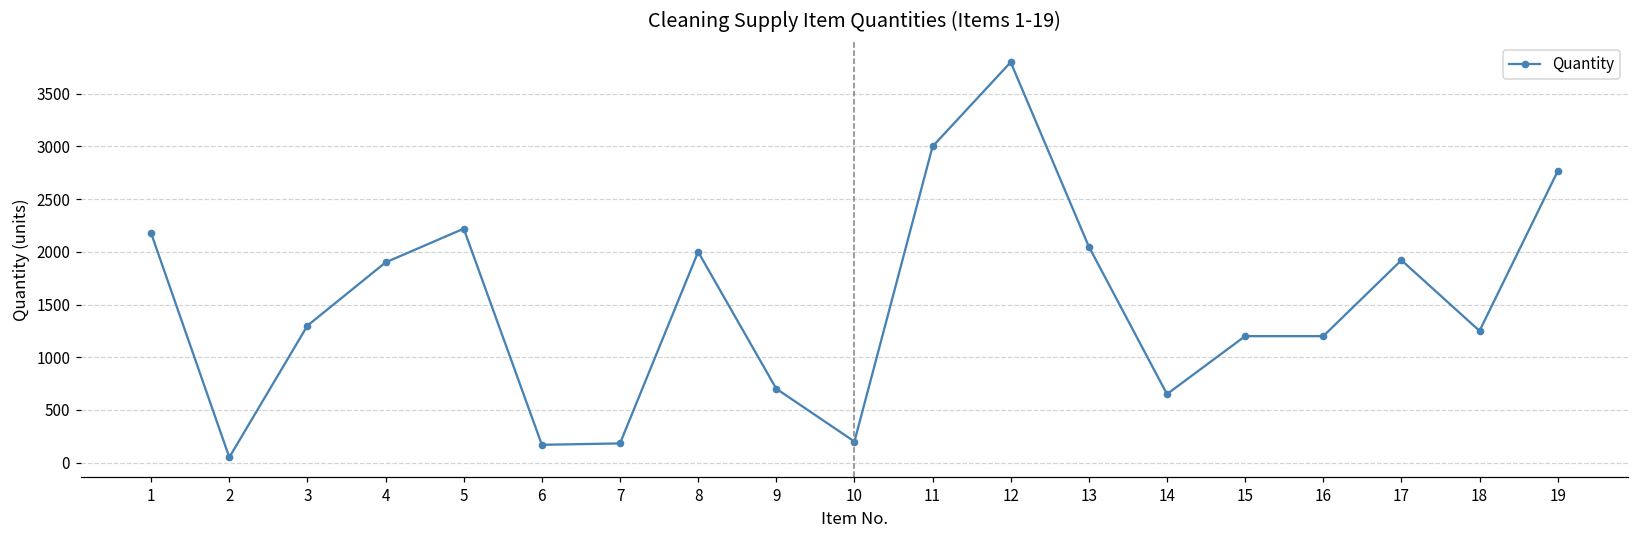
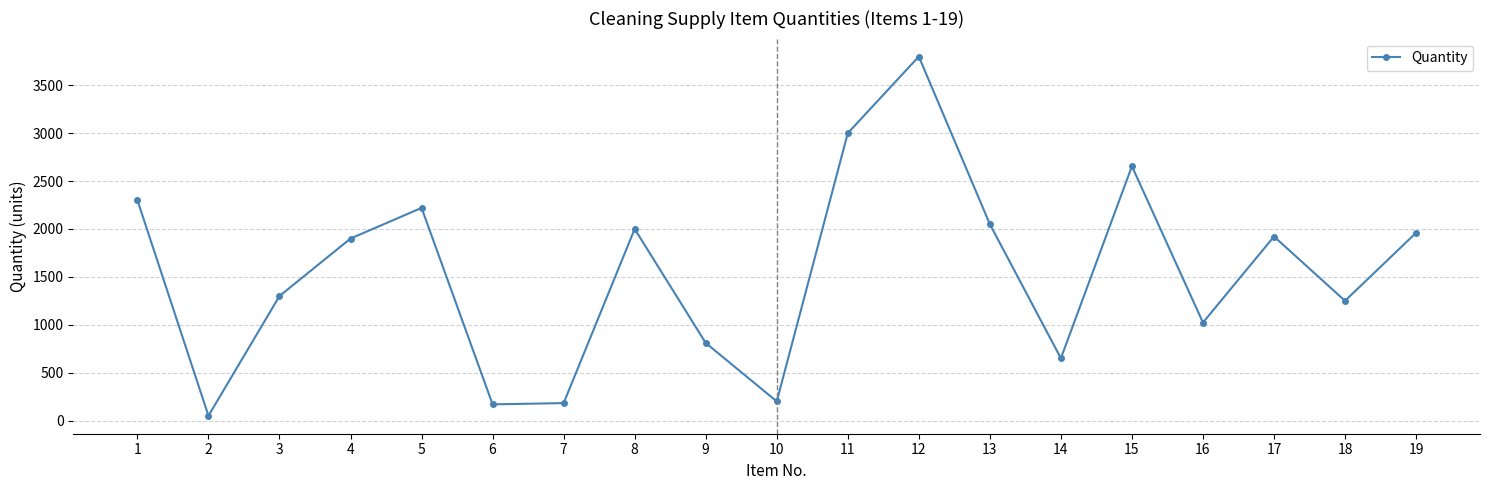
  {
-   "1": 2200,
+   "1": 2300,
    "2": 100,
    "3": 1300,
    "4": 1900,
    "5": 2200,
    "6": 200,
    "7": 200,
    "8": 2000,
-   "9": 700,
+   "9": 800,
    "10": 200,
    "11": 3000,
    "12": 3800,
    "13": 2100,
    "14": 700,
-   "15": 1200,
-   "16": 1200,
+   "15": 2700,
+   "16": 1000,
    "17": 1900,
    "18": 1300,
-   "19": 2800
+   "19": 2000
  }
